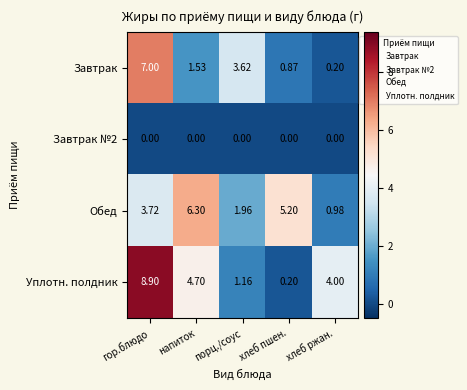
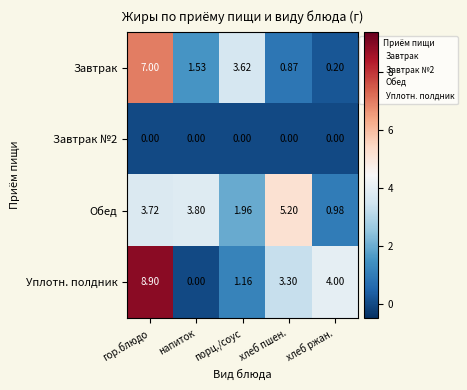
  {
    "Завтрак": {
      "гор.блюдо": 7.00,
      "напиток": 1.53,
      "порц./соус": 3.62,
      "хлеб пшен.": 0.87,
      "хлеб ржан.": 0.20
    },
    "Завтрак №2": {
      "гор.блюдо": 0.00,
      "напиток": 0.00,
      "порц./соус": 0.00,
      "хлеб пшен.": 0.00,
      "хлеб ржан.": 0.00
    },
    "Обед": {
      "гор.блюдо": 3.72,
-     "напиток": 6.30,
+     "напиток": 3.80,
      "порц./соус": 1.96,
      "хлеб пшен.": 5.20,
      "хлеб ржан.": 0.98
    },
    "Уплотн. полдник": {
      "гор.блюдо": 8.90,
-     "напиток": 4.70,
+     "напиток": 0.00,
      "порц./соус": 1.16,
-     "хлеб пшен.": 0.20,
+     "хлеб пшен.": 3.30,
      "хлеб ржан.": 4.00
    }
  }
